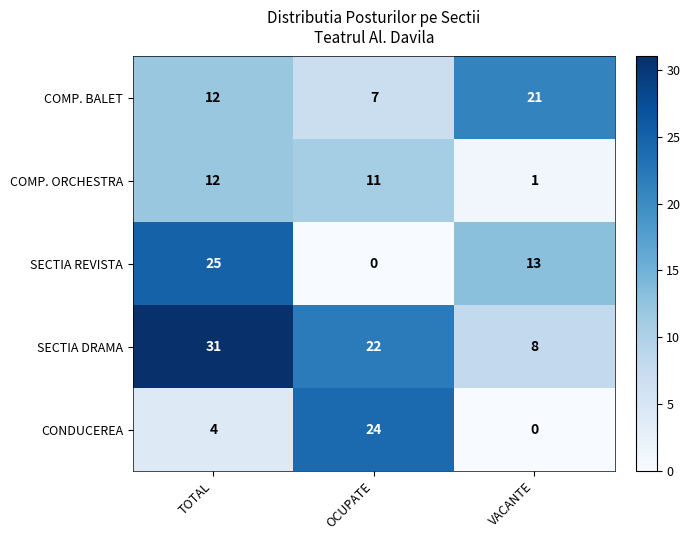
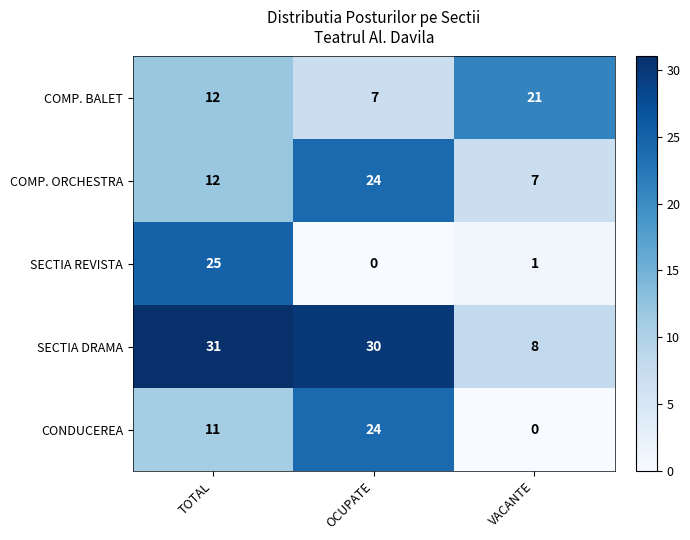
  {
    "COMP. BALET": {
      "TOTAL": 12,
      "OCUPATE": 7,
      "VACANTE": 21
    },
    "COMP. ORCHESTRA": {
      "TOTAL": 12,
-     "OCUPATE": 11,
-     "VACANTE": 1
+     "OCUPATE": 24,
+     "VACANTE": 7
    },
    "SECTIA REVISTA": {
      "TOTAL": 25,
      "OCUPATE": 0,
-     "VACANTE": 13
+     "VACANTE": 1
    },
    "SECTIA DRAMA": {
      "TOTAL": 31,
-     "OCUPATE": 22,
+     "OCUPATE": 30,
      "VACANTE": 8
    },
    "CONDUCEREA": {
-     "TOTAL": 4,
+     "TOTAL": 11,
      "OCUPATE": 24,
      "VACANTE": 0
    }
  }
